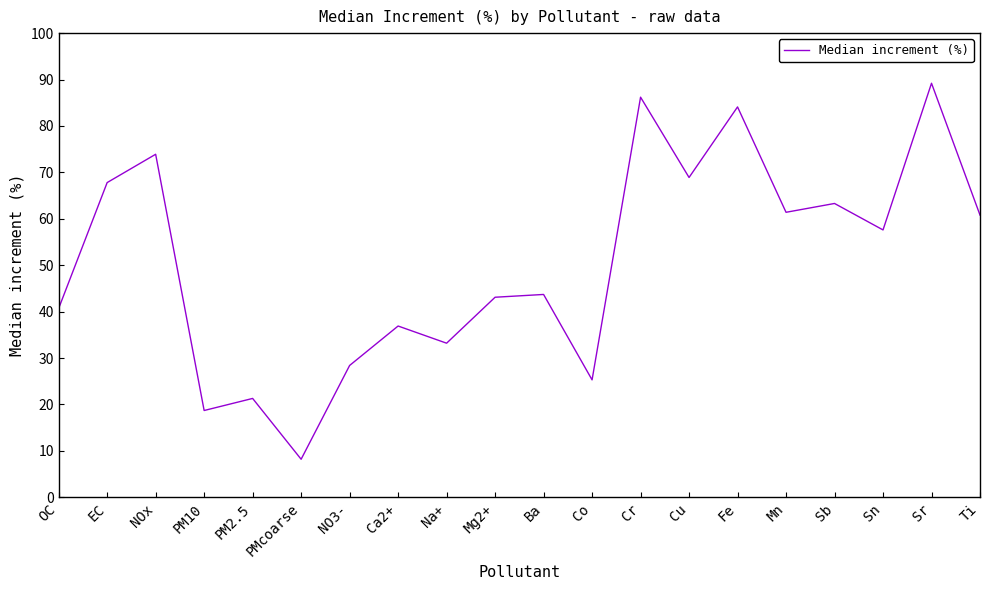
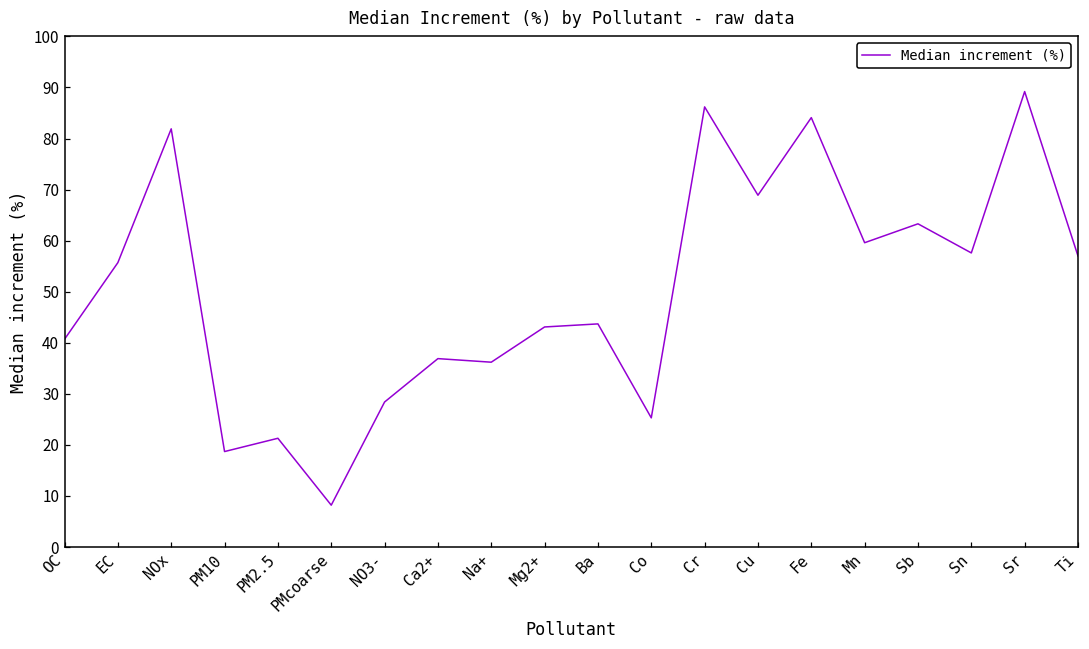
  {
    "OC": 41,
-   "EC": 68,
-   "NOx": 74,
+   "EC": 56,
+   "NOx": 82,
    "PM10": 19,
    "PM2.5": 21,
    "PMcoarse": 8,
    "NO3-": 28,
    "Ca2+": 37,
-   "Na+": 33,
+   "Na+": 36,
    "Mg2+": 43,
    "Ba": 44,
    "Co": 25,
    "Cr": 86,
    "Cu": 69,
    "Fe": 84,
-   "Mn": 61,
+   "Mn": 60,
    "Sb": 63,
    "Sn": 58,
    "Sr": 89,
-   "Ti": 61
+   "Ti": 57
  }
